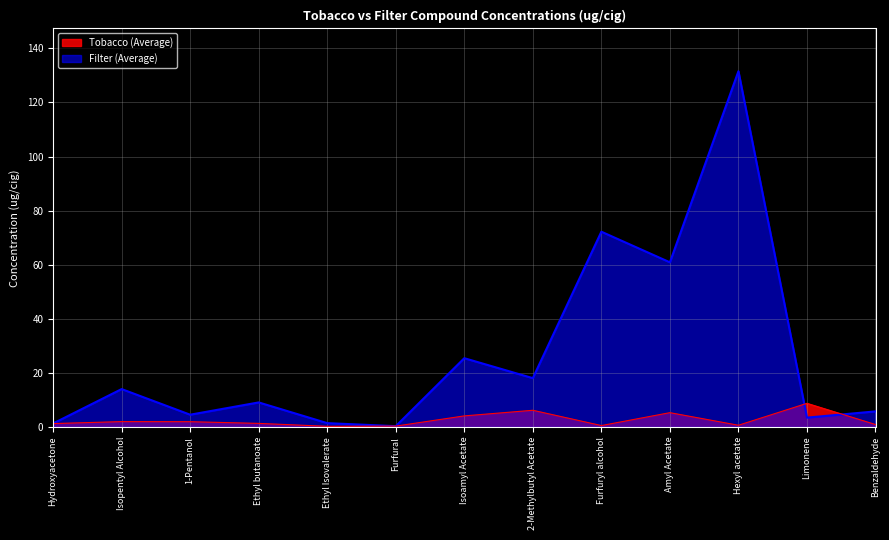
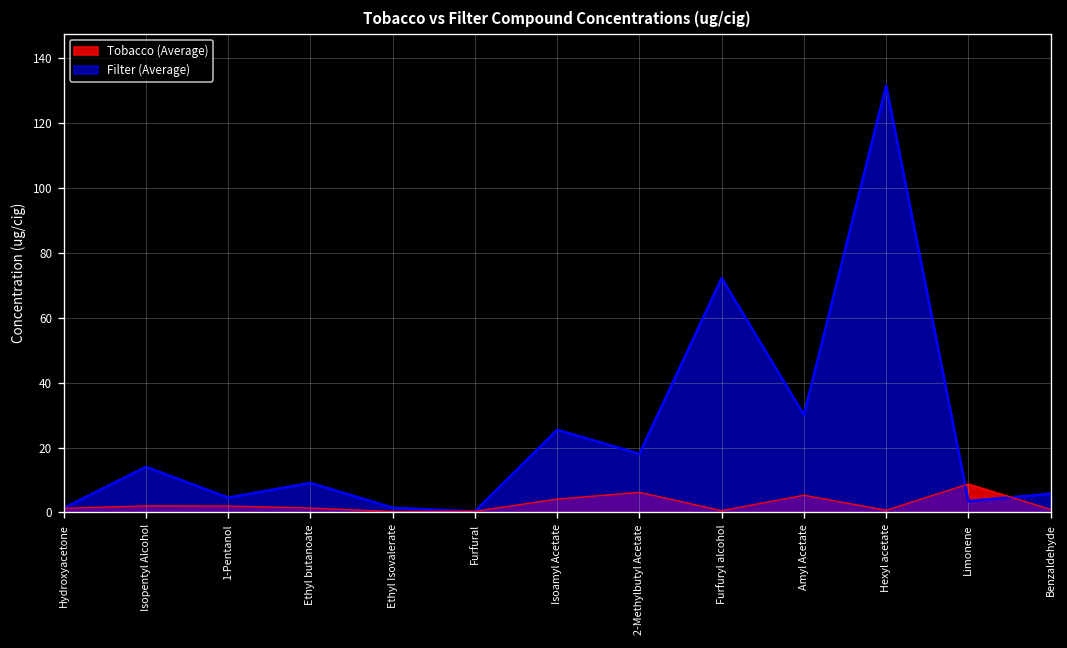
  {
    "Tobacco (Average)": {
      "Isopentyl Alcohol": 2,
      "1-Pentanol": 2,
      "Ethyl butanoate": 1,
      "Ethyl Isovalerate": 0,
      "Isoamyl Acetate": 4,
      "2-Methylbutyl Acetate": 6,
      "Furfuryl alcohol": 1,
      "Amyl Acetate": 5,
      "Hexyl acetate": 1,
      "Limonene": 9,
      "Benzaldehyde": 1
    },
    "Filter (Average)": {
      "Isopentyl Alcohol": 14,
      "1-Pentanol": 5,
      "Ethyl butanoate": 9,
      "Ethyl Isovalerate": 1,
      "Isoamyl Acetate": 25,
      "2-Methylbutyl Acetate": 18,
      "Furfuryl alcohol": 72,
-     "Amyl Acetate": 61,
+     "Amyl Acetate": 30,
      "Hexyl acetate": 132,
      "Limonene": 3,
      "Benzaldehyde": 6
    }
  }
